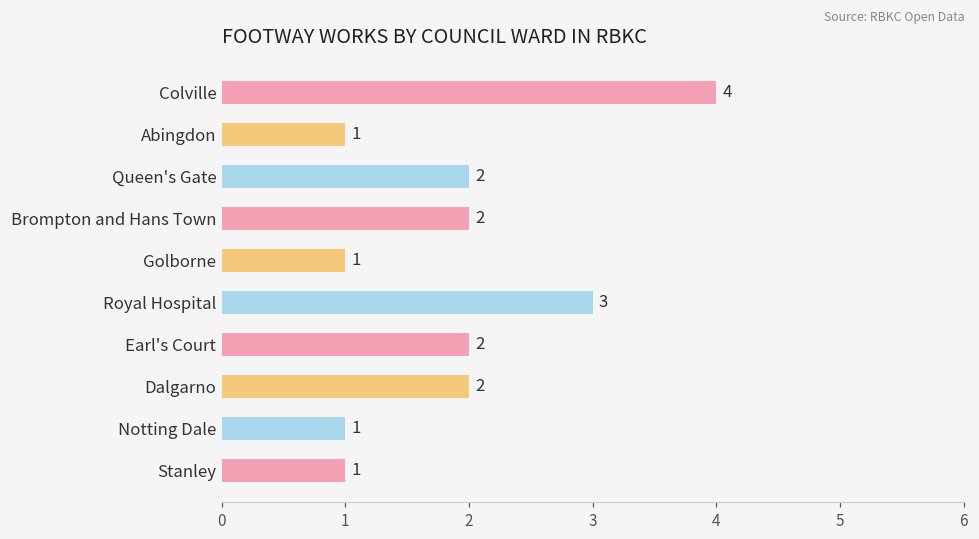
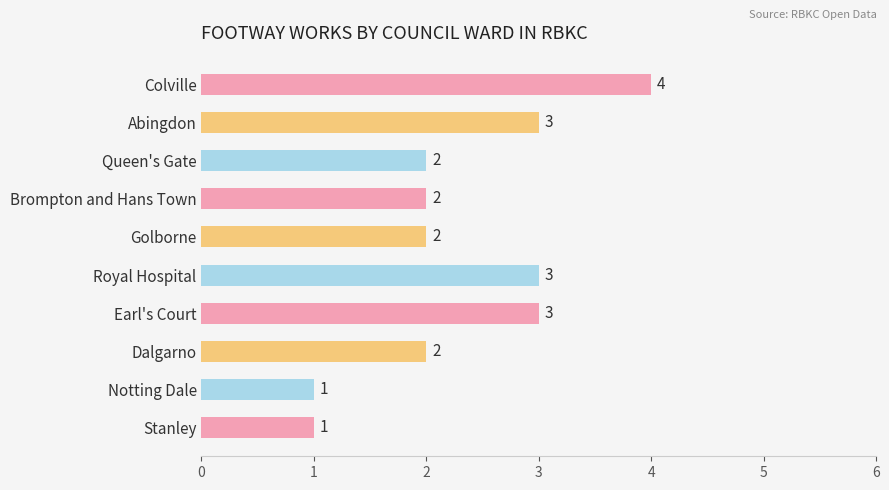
  {
    "Colville": 4,
-   "Abingdon": 1,
+   "Abingdon": 3,
    "Queen's Gate": 2,
    "Brompton and Hans Town": 2,
-   "Golborne": 1,
+   "Golborne": 2,
    "Royal Hospital": 3,
-   "Earl's Court": 2,
+   "Earl's Court": 3,
    "Dalgarno": 2,
    "Notting Dale": 1,
    "Stanley": 1
  }
